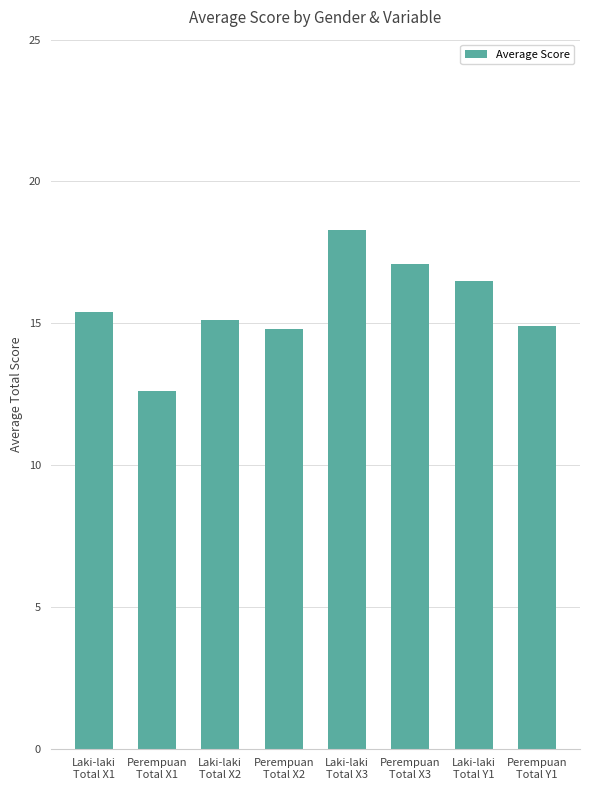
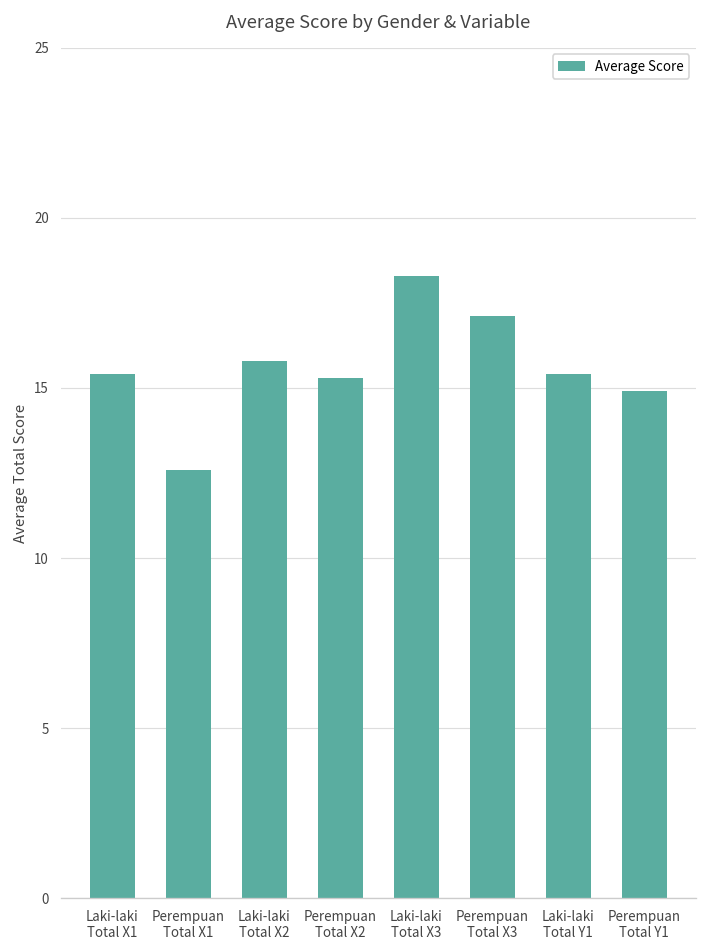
  {
    "Laki-laki Total X1": 15.4,
    "Perempuan Total X1": 12.6,
-   "Laki-laki Total X2": 15.1,
-   "Perempuan Total X2": 14.8,
+   "Laki-laki Total X2": 15.8,
+   "Perempuan Total X2": 15.3,
    "Laki-laki Total X3": 18.3,
    "Perempuan Total X3": 17.1,
-   "Laki-laki Total Y1": 16.5,
+   "Laki-laki Total Y1": 15.4,
    "Perempuan Total Y1": 14.9
  }
